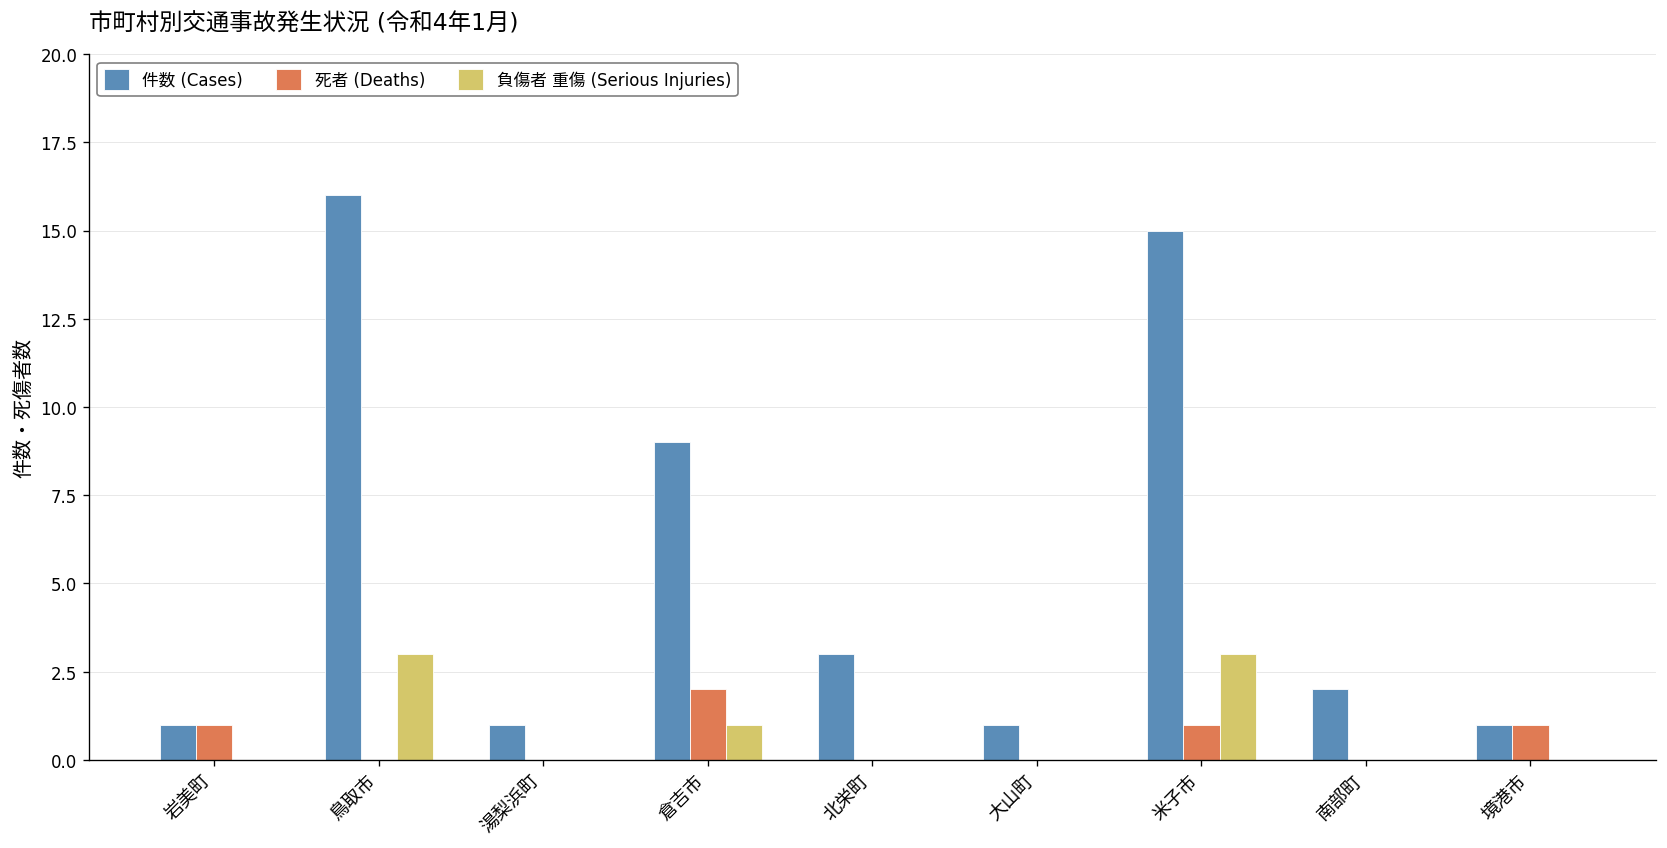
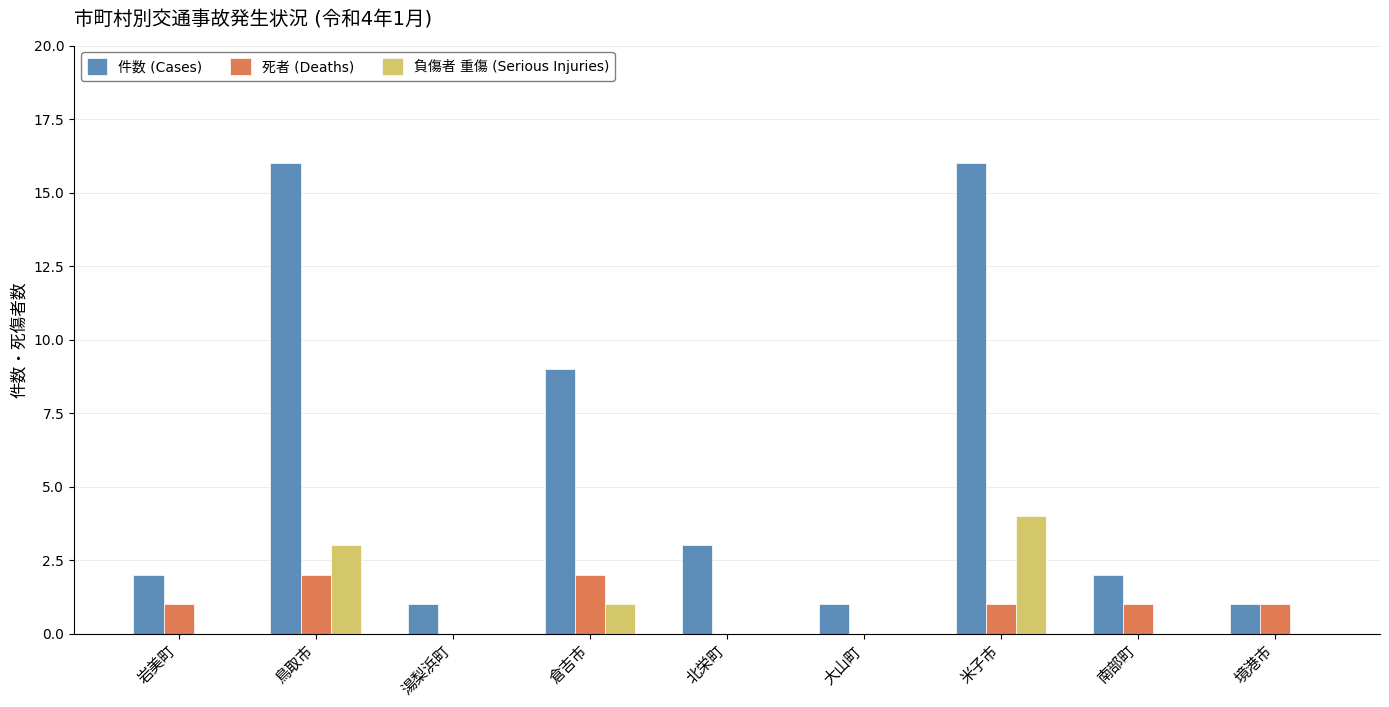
  {
    "件数 (Cases)": {
-     "岩美町": 1,
+     "岩美町": 2,
      "鳥取市": 16,
      "湯梨浜町": 1,
      "倉吉市": 9,
      "北栄町": 3,
      "大山町": 1,
-     "米子市": 15,
+     "米子市": 16,
      "南部町": 2,
      "境港市": 1
    },
    "死者 (Deaths)": {
      "岩美町": 1,
-     "鳥取市": 0,
+     "鳥取市": 2,
      "湯梨浜町": 0,
      "倉吉市": 2,
      "北栄町": 0,
      "大山町": 0,
      "米子市": 1,
-     "南部町": 0,
+     "南部町": 1,
      "境港市": 1
    },
    "負傷者 重傷 (Serious Injuries)": {
      "岩美町": 0,
      "鳥取市": 3,
      "湯梨浜町": 0,
      "倉吉市": 1,
      "北栄町": 0,
      "大山町": 0,
-     "米子市": 3,
+     "米子市": 4,
      "南部町": 0,
      "境港市": 0
    }
  }
